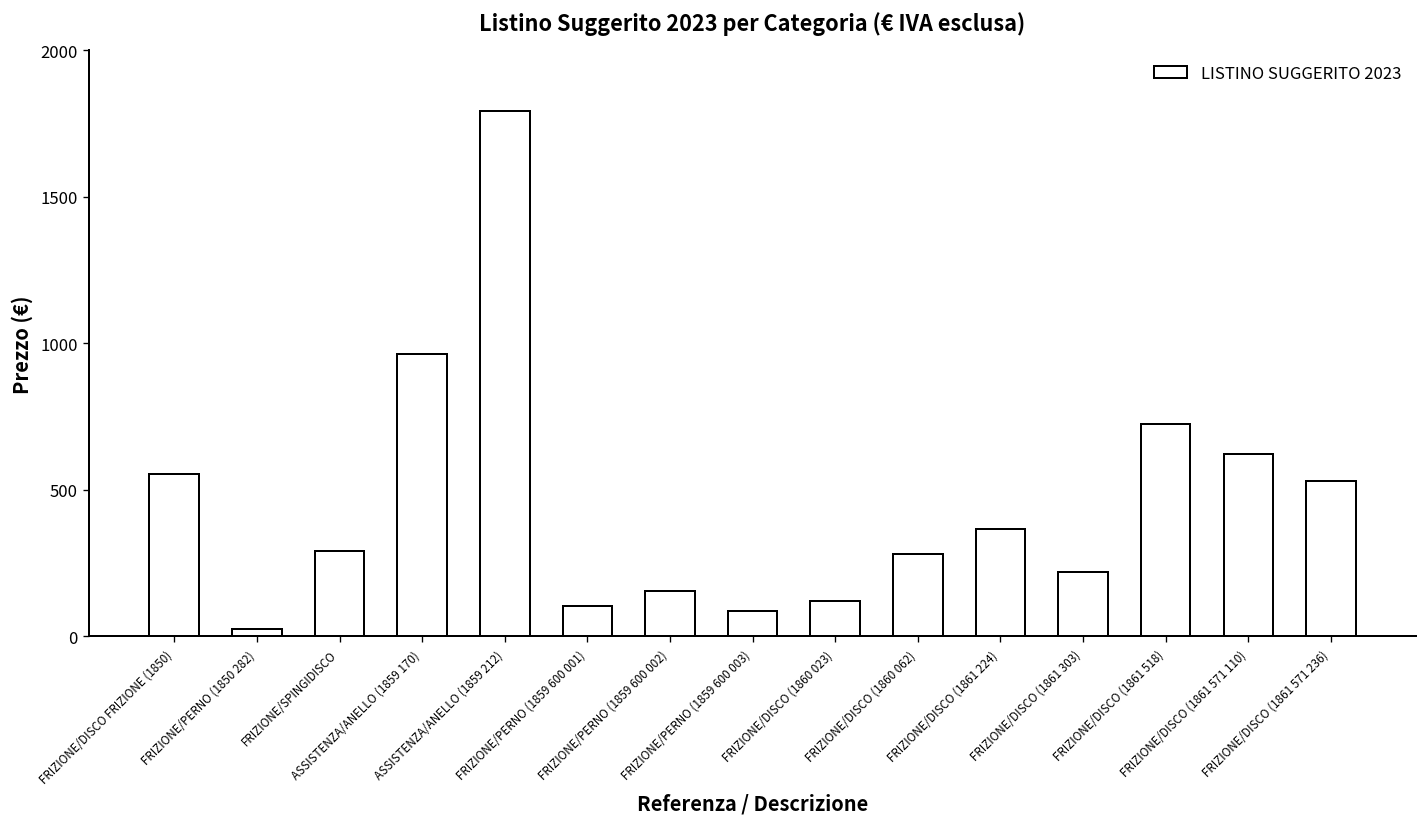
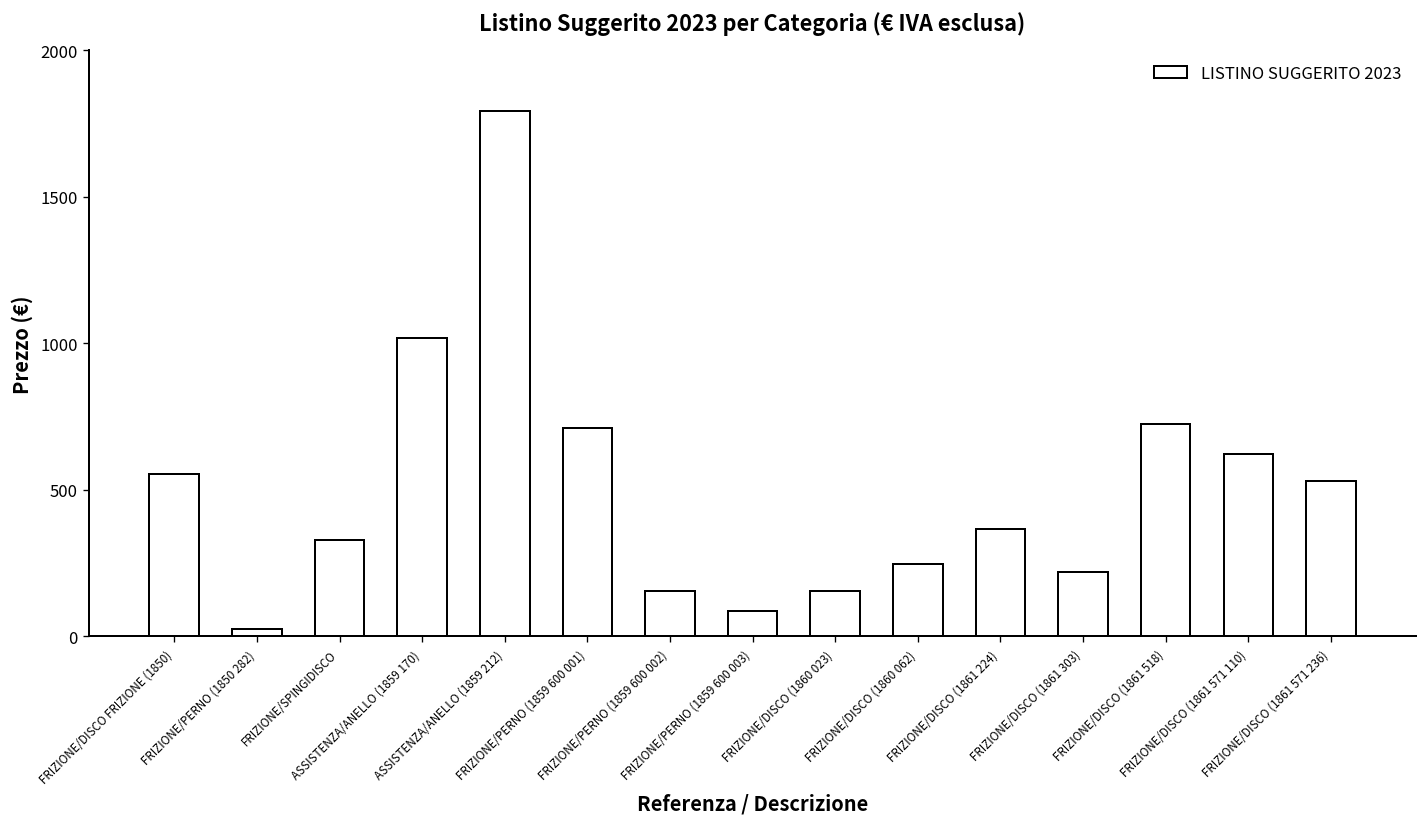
  {
    "FRIZIONE/DISCO FRIZIONE (1850)": 560,
    "FRIZIONE/PERNO (1850 282)": 30,
-   "FRIZIONE/SPINGIDISCO": 290,
-   "ASSISTENZA/ANELLO (1859 170)": 960,
+   "FRIZIONE/SPINGIDISCO": 330,
+   "ASSISTENZA/ANELLO (1859 170)": 1020,
    "ASSISTENZA/ANELLO (1859 212)": 1790,
-   "FRIZIONE/PERNO (1859 600 001)": 110,
+   "FRIZIONE/PERNO (1859 600 001)": 710,
    "FRIZIONE/PERNO (1859 600 002)": 160,
    "FRIZIONE/PERNO (1859 600 003)": 90,
-   "FRIZIONE/DISCO (1860 023)": 120,
-   "FRIZIONE/DISCO (1860 062)": 280,
+   "FRIZIONE/DISCO (1860 023)": 160,
+   "FRIZIONE/DISCO (1860 062)": 250,
    "FRIZIONE/DISCO (1861 224)": 370,
    "FRIZIONE/DISCO (1861 303)": 220,
    "FRIZIONE/DISCO (1861 518)": 720,
    "FRIZIONE/DISCO (1861 571 110)": 620,
    "FRIZIONE/DISCO (1861 571 236)": 530
  }
